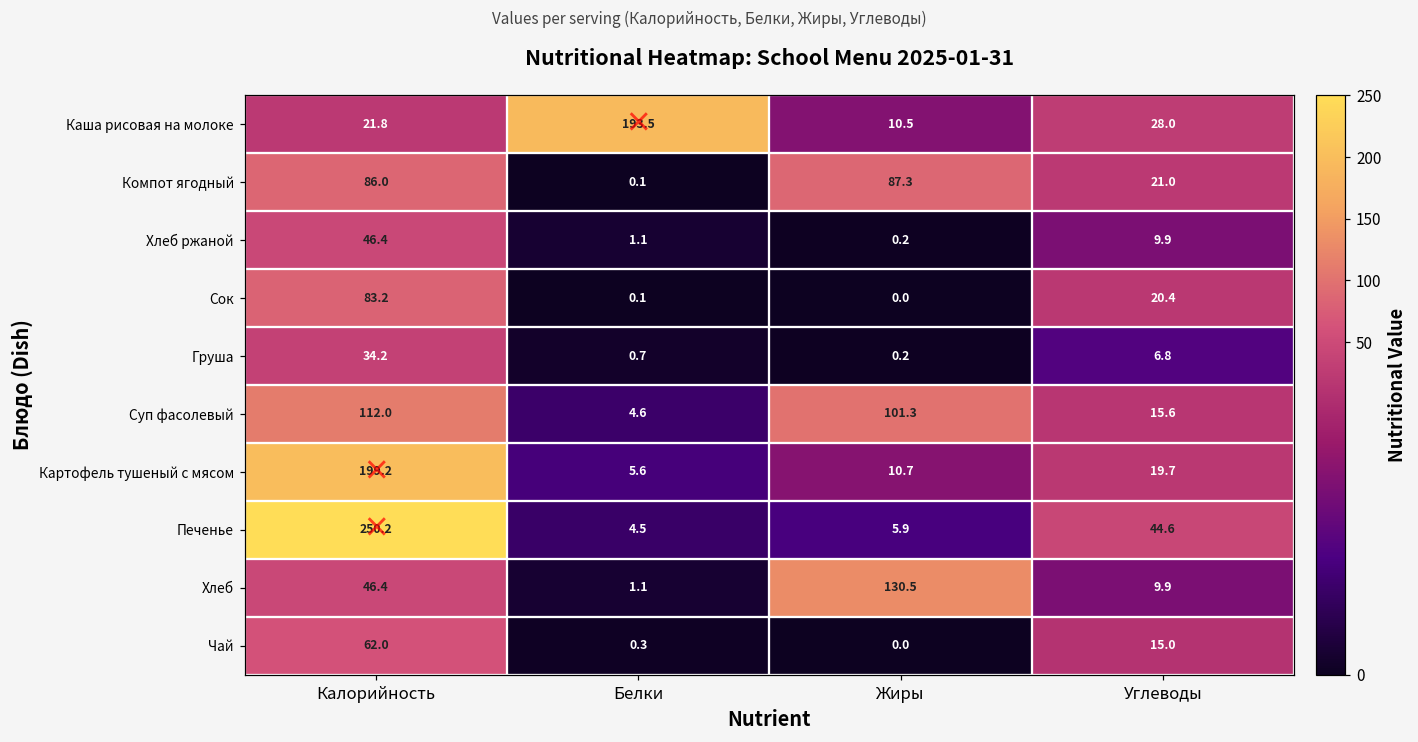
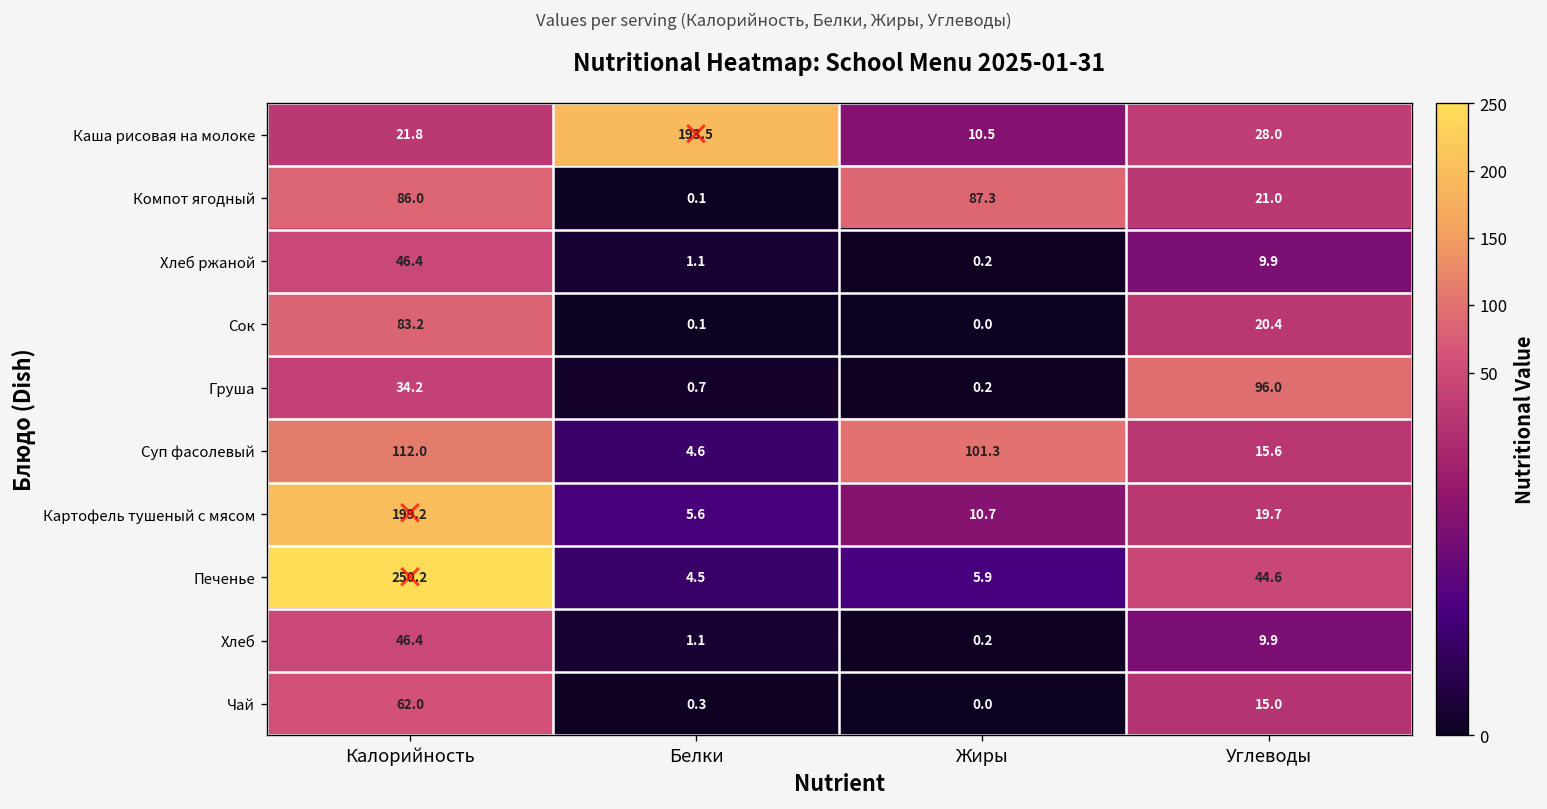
  {
    "Каша рисовая на молоке": {
      "Калорийность": 21.8,
      "Жиры": 10.5,
      "Углеводы": 28.0
    },
    "Компот ягодный": {
      "Калорийность": 86.0,
      "Белки": 0.1,
      "Жиры": 87.3,
      "Углеводы": 21.0
    },
    "Хлеб ржаной": {
      "Калорийность": 46.4,
      "Белки": 1.1,
      "Жиры": 0.2,
      "Углеводы": 9.9
    },
    "Сок": {
      "Калорийность": 83.2,
      "Белки": 0.1,
      "Жиры": 0.0,
      "Углеводы": 20.4
    },
    "Груша": {
      "Калорийность": 34.2,
      "Белки": 0.7,
      "Жиры": 0.2,
-     "Углеводы": 6.8
+     "Углеводы": 96.0
    },
    "Суп фасолевый": {
      "Калорийность": 112.0,
      "Белки": 4.6,
      "Жиры": 101.3,
      "Углеводы": 15.6
    },
    "Картофель тушеный с мясом": {
      "Белки": 5.6,
      "Жиры": 10.7,
      "Углеводы": 19.7
    },
    "Печенье": {
      "Белки": 4.5,
      "Жиры": 5.9,
      "Углеводы": 44.6
    },
    "Хлеб": {
      "Калорийность": 46.4,
      "Белки": 1.1,
-     "Жиры": 130.5,
+     "Жиры": 0.2,
      "Углеводы": 9.9
    },
    "Чай": {
      "Калорийность": 62.0,
      "Белки": 0.3,
      "Жиры": 0.0,
      "Углеводы": 15.0
    }
  }
